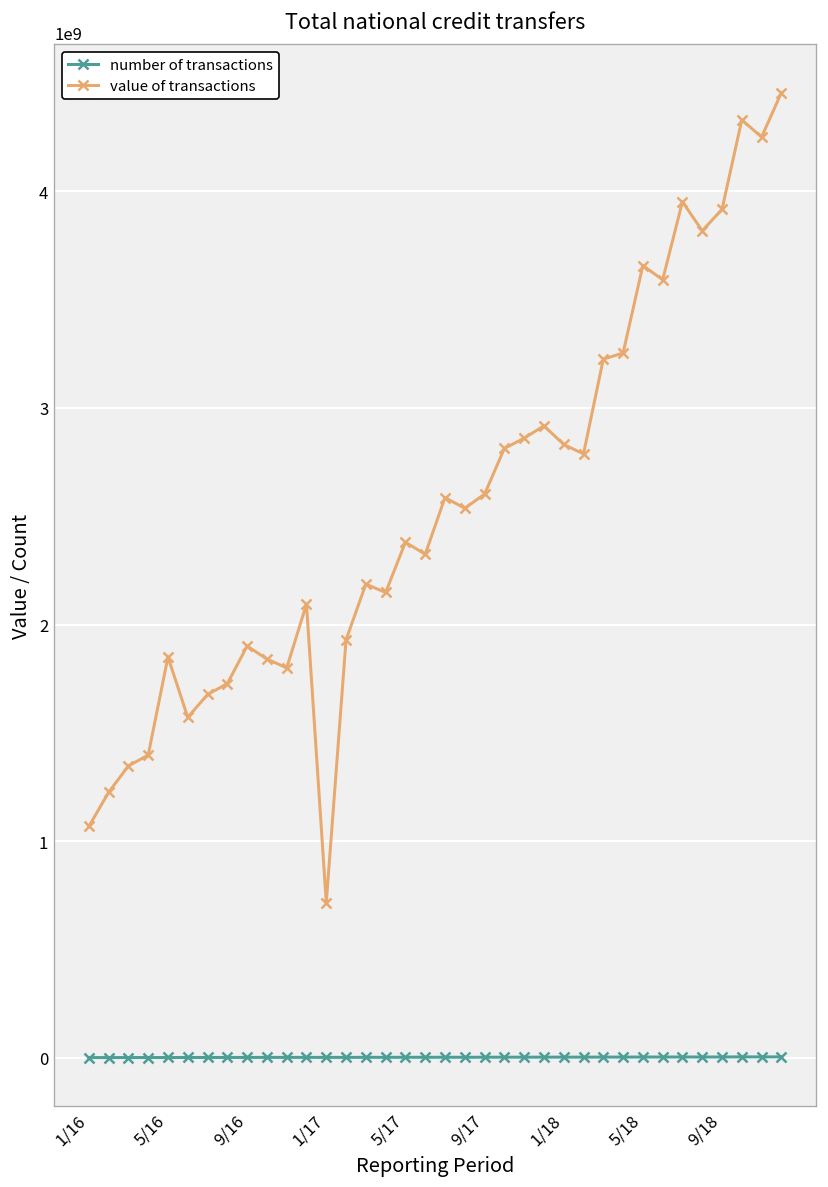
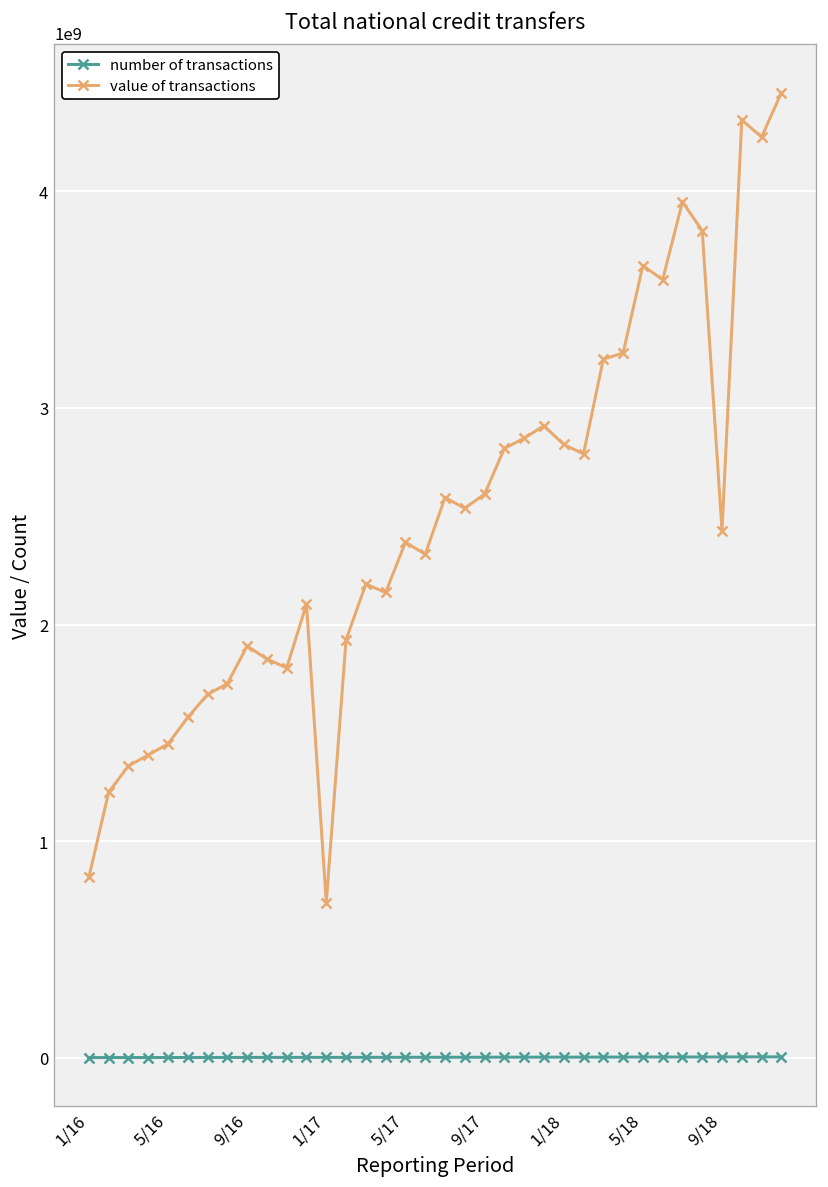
  {
    "number of transactions": {
      "1/16": 0,
      "5/16": 0,
      "9/16": 0,
      "1/17": 0,
      "5/17": 0,
      "9/17": 0,
      "1/18": 0,
      "5/18": 0,
      "9/18": 0
    },
    "value of transactions": {
-     "1/16": 1070000000,
-     "5/16": 1850000000,
+     "1/16": 830000000,
+     "5/16": 1450000000,
      "9/16": 1900000000,
      "1/17": 720000000,
      "5/17": 2380000000,
      "9/17": 2600000000,
      "1/18": 2830000000,
      "5/18": 3660000000,
-     "9/18": 3920000000
+     "9/18": 2430000000
    }
  }
